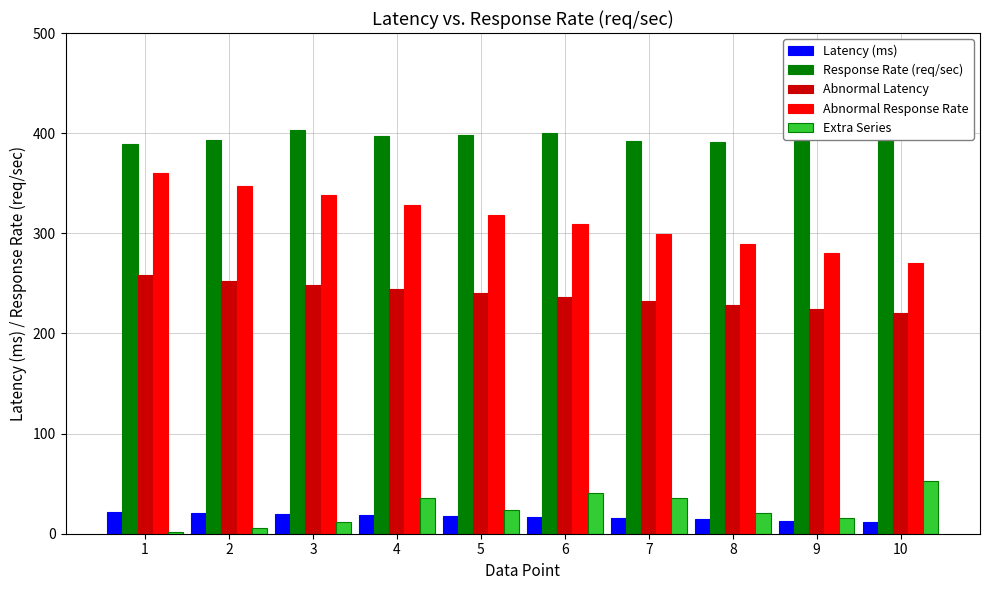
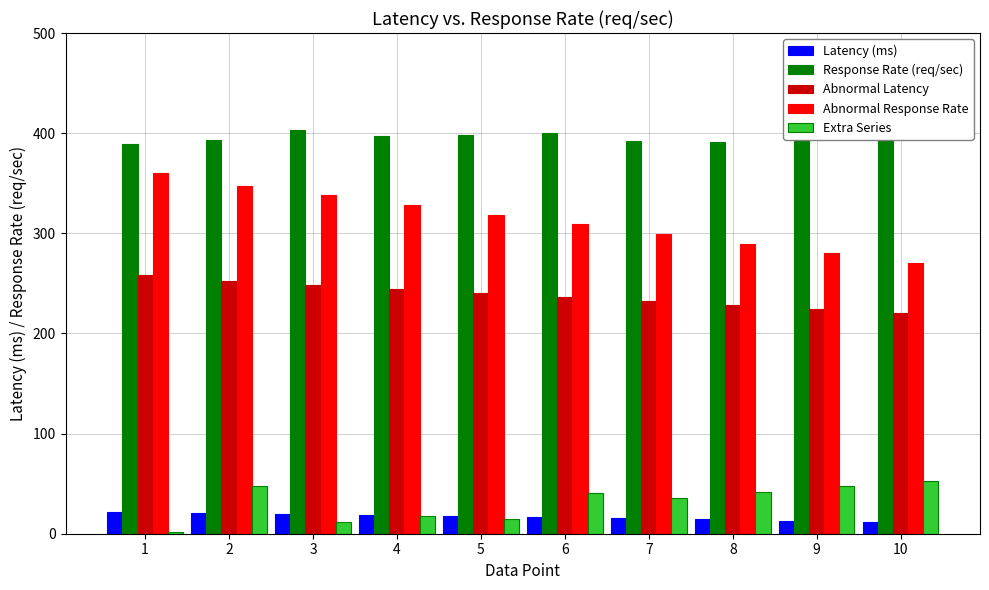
  {
    "Latency (ms)": {
      "1": 22,
      "2": 21,
      "3": 20,
      "4": 19,
      "5": 18,
      "6": 16,
      "7": 15,
      "8": 14,
      "9": 13,
      "10": 12
    },
    "Response Rate (req/sec)": {
      "1": 389,
      "2": 393,
      "3": 403,
      "4": 397,
      "5": 399,
      "6": 400,
      "7": 392,
      "8": 391,
      "9": 392
    },
    "Extra Series": {
-     "2": 6,
+     "2": 48,
      "3": 12,
-     "4": 35,
-     "5": 24,
+     "4": 18,
+     "5": 15,
      "6": 41,
      "7": 36,
-     "8": 20,
-     "9": 16,
+     "8": 42,
+     "9": 47,
      "10": 53
    }
  }
